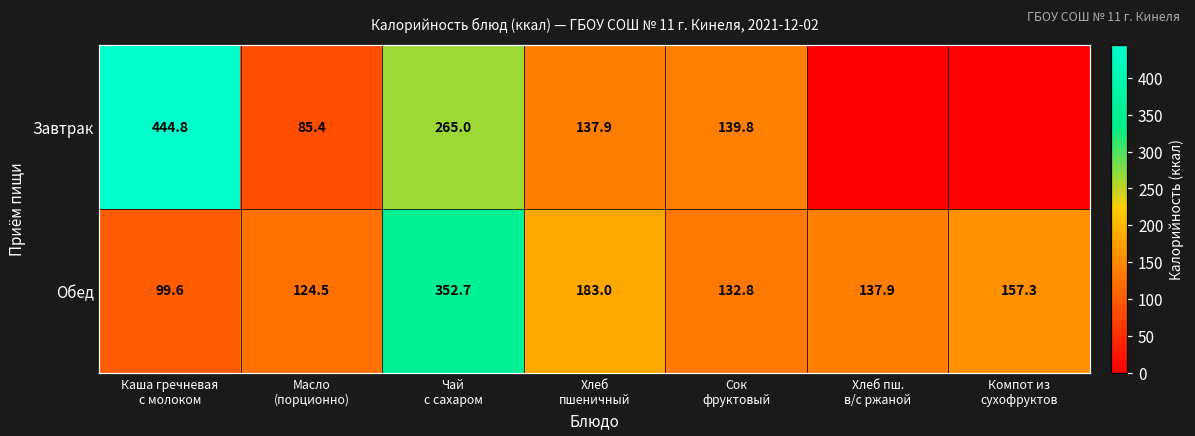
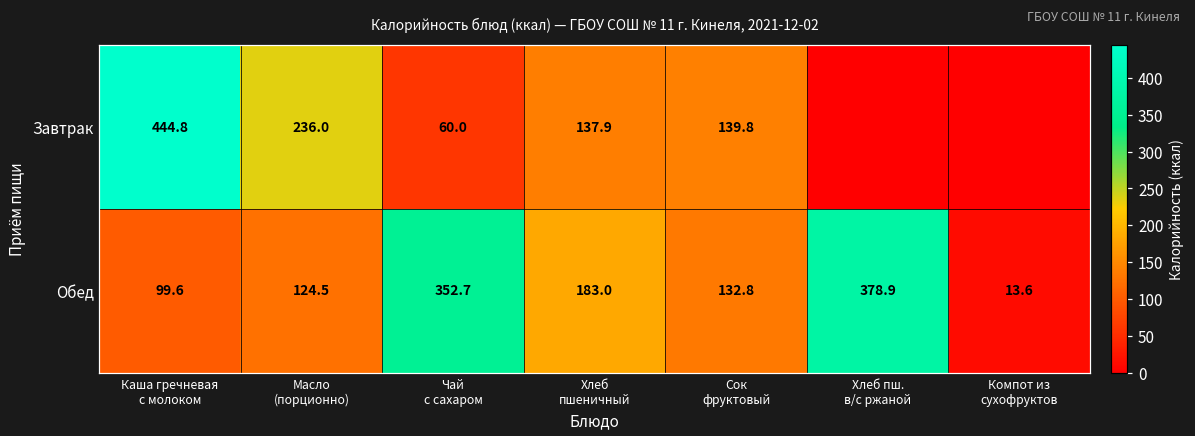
  {
    "Завтрак": {
      "Каша гречневая с молоком": 444.8,
-     "Масло (порционно)": 85.4,
-     "Чай с сахаром": 265.0,
+     "Масло (порционно)": 236.0,
+     "Чай с сахаром": 60.0,
      "Хлеб пшеничный": 137.9,
      "Сок фруктовый": 139.8
    },
    "Обед": {
      "Каша гречневая с молоком": 99.6,
      "Масло (порционно)": 124.5,
      "Чай с сахаром": 352.7,
      "Хлеб пшеничный": 183.0,
      "Сок фруктовый": 132.8,
-     "Хлеб пш. в/с ржаной": 137.9,
-     "Компот из сухофруктов": 157.3
+     "Хлеб пш. в/с ржаной": 378.9,
+     "Компот из сухофруктов": 13.6
    }
  }
